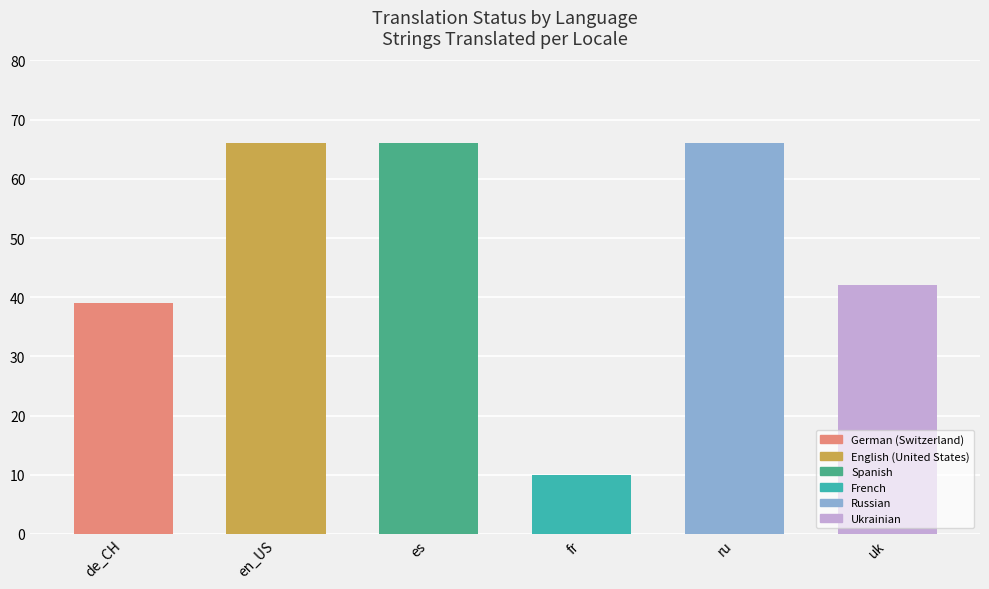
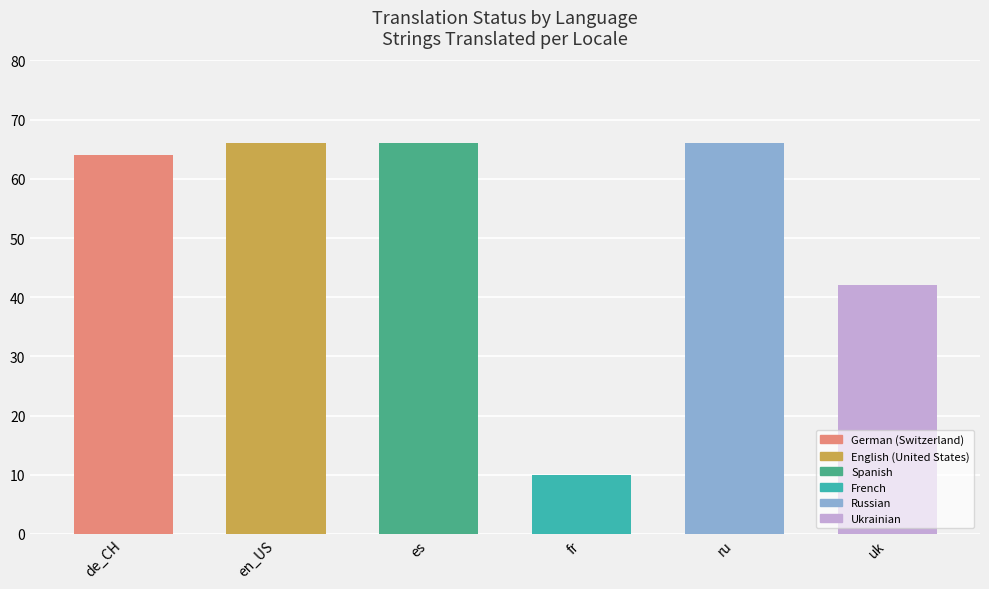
  {
-   "de_CH": 39,
+   "de_CH": 64,
    "en_US": 66,
    "es": 66,
    "fr": 10,
    "ru": 66,
    "uk": 42
  }
